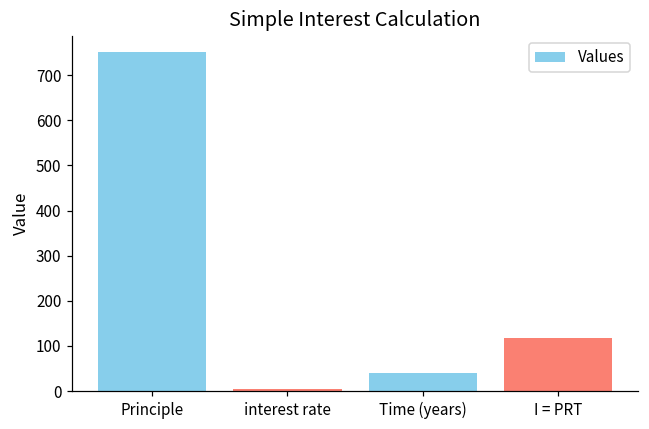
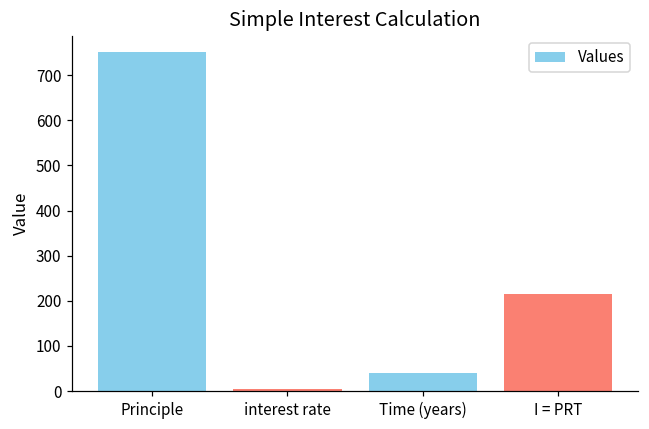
  {
    "Principle": 750,
    "Time (years)": 40,
-   "I = PRT": 120
+   "I = PRT": 210
  }
